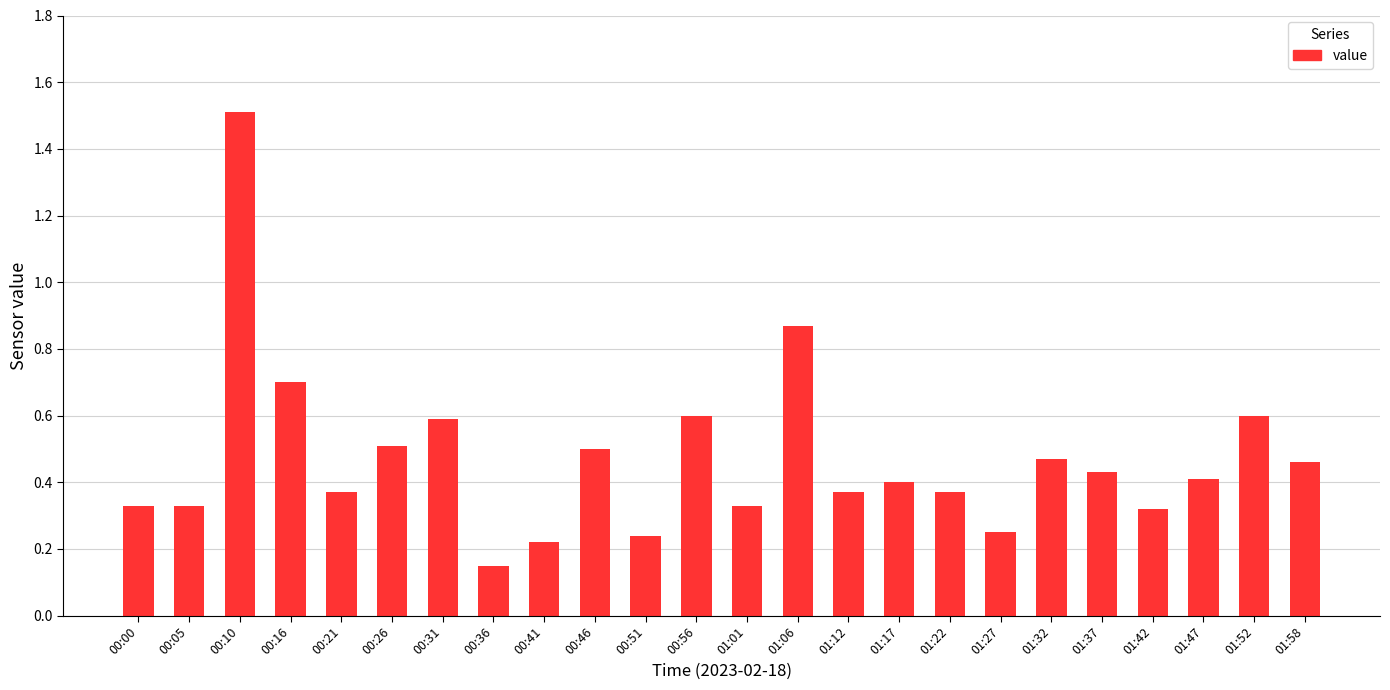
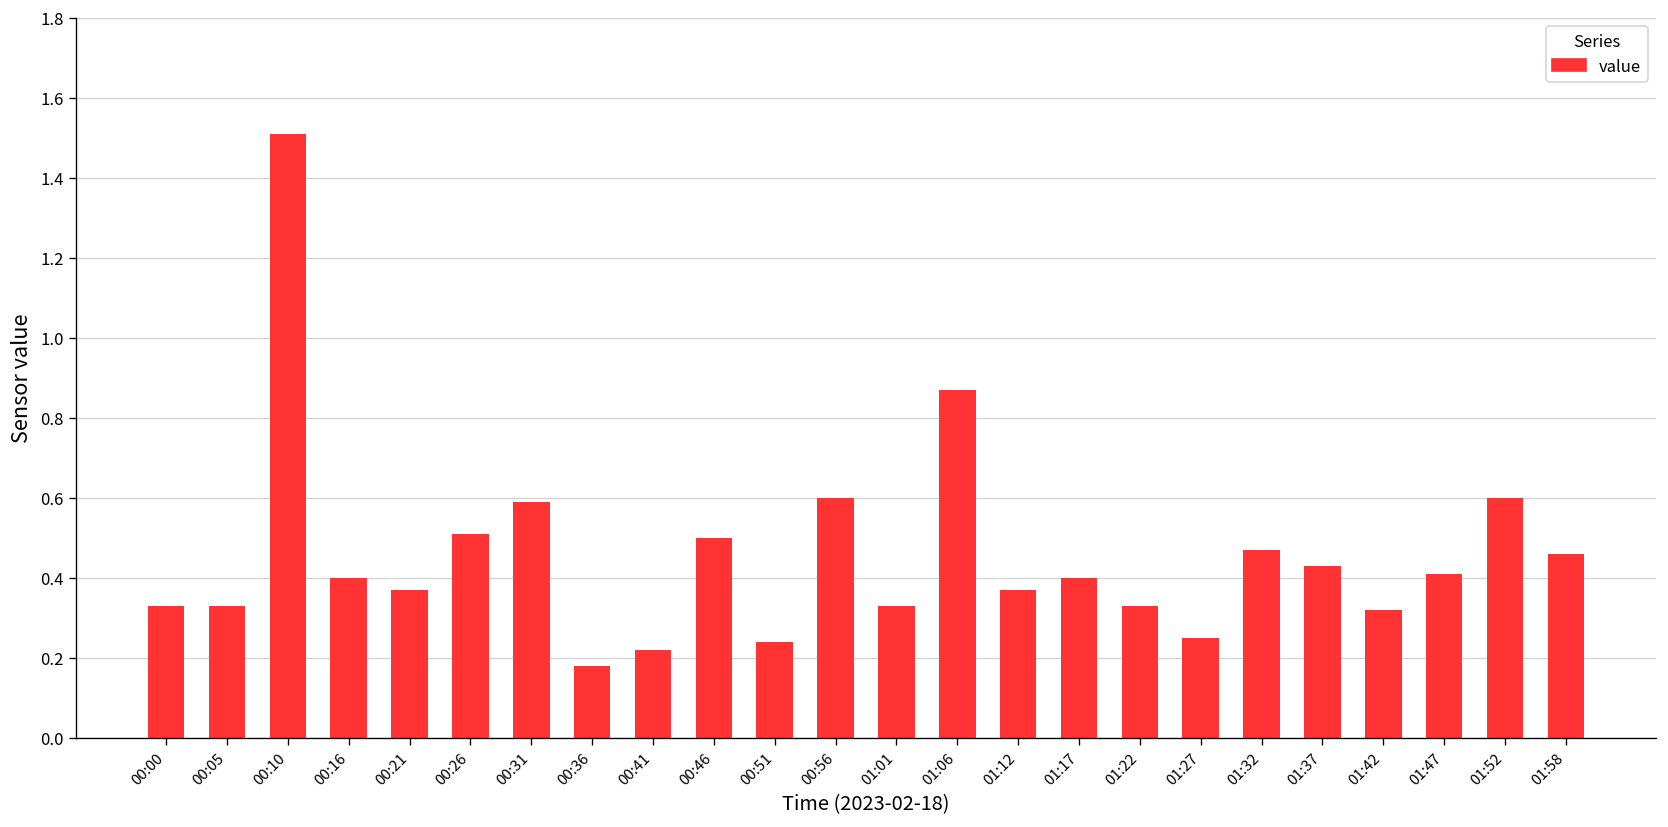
  {
    "00:00": 0.33,
    "00:05": 0.33,
    "00:10": 1.51,
-   "00:16": 0.7,
+   "00:16": 0.4,
    "00:21": 0.37,
    "00:26": 0.51,
    "00:31": 0.59,
-   "00:36": 0.15,
+   "00:36": 0.18,
    "00:41": 0.22,
    "00:46": 0.50,
    "00:51": 0.24,
    "00:56": 0.60,
    "01:01": 0.33,
    "01:06": 0.87,
    "01:12": 0.37,
    "01:17": 0.40,
-   "01:22": 0.37,
+   "01:22": 0.33,
    "01:27": 0.25,
    "01:32": 0.47,
    "01:37": 0.43,
    "01:42": 0.32,
    "01:47": 0.41,
    "01:52": 0.60,
    "01:58": 0.46
  }
